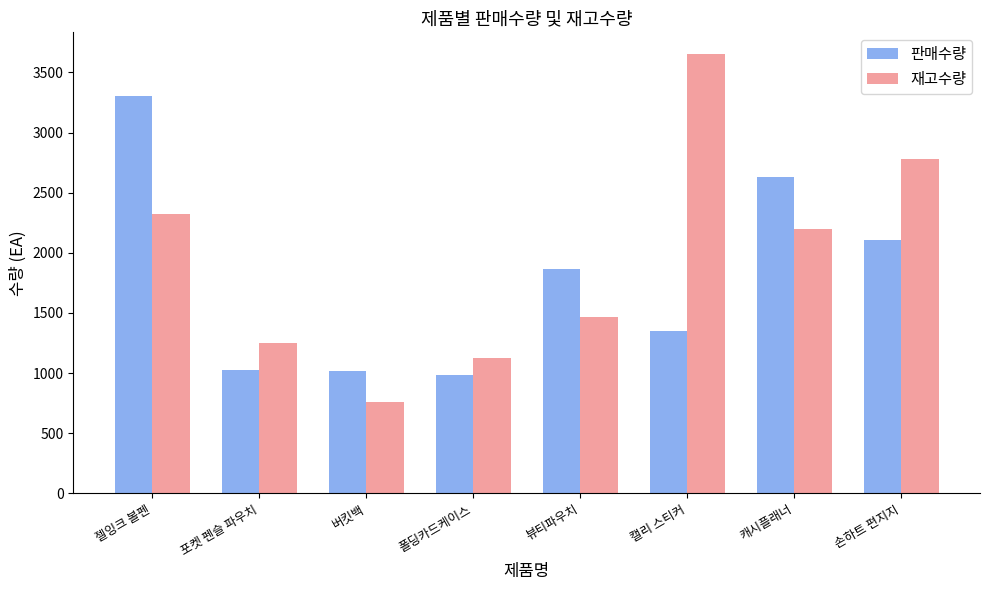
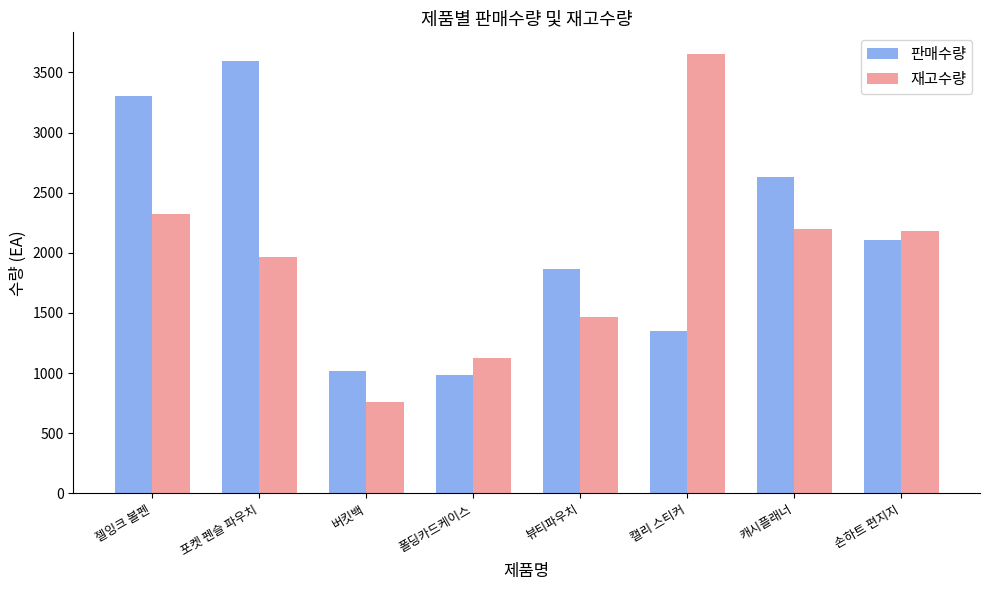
  {
    "판매수량": {
      "젤잉크 볼펜": 3300,
-     "포켓 펜슬 파우치": 1030,
+     "포켓 펜슬 파우치": 3590,
      "버킷백": 1020,
      "폴딩카드케이스": 990,
      "뷰티파우치": 1870,
      "캘리 스티커": 1350,
      "캐시플래너": 2630,
      "손하트 편지지": 2110
    },
    "재고수량": {
      "젤잉크 볼펜": 2320,
-     "포켓 펜슬 파우치": 1250,
+     "포켓 펜슬 파우치": 1970,
      "버킷백": 760,
      "폴딩카드케이스": 1130,
      "뷰티파우치": 1470,
      "캘리 스티커": 3650,
      "캐시플래너": 2200,
-     "손하트 편지지": 2780
+     "손하트 편지지": 2180
    }
  }
